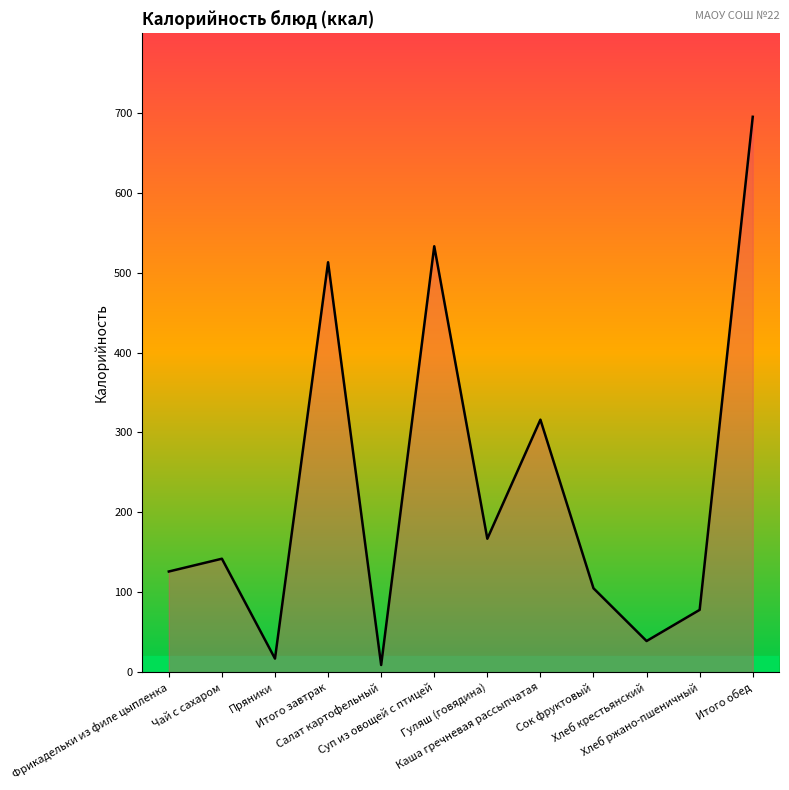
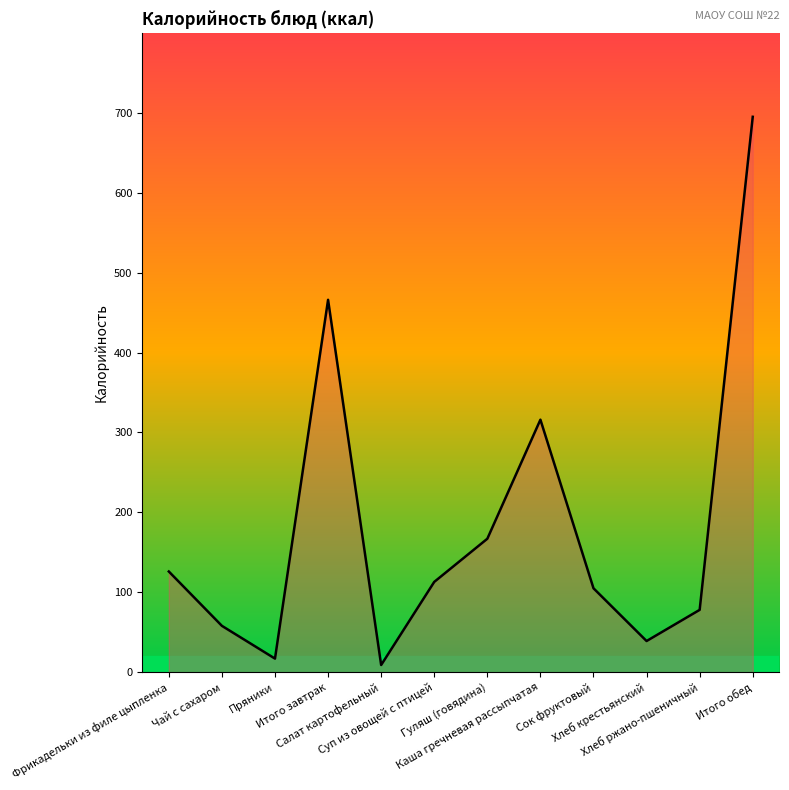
  {
    "Фрикадельки из филе цыпленка": 130,
-   "Чай с сахаром": 140,
-   "Итого завтрак": 510,
-   "Суп из овощей с птицей": 530,
+   "Чай с сахаром": 60,
+   "Итого завтрак": 470,
+   "Суп из овощей с птицей": 110,
    "Гуляш (говядина)": 170,
    "Каша гречневая рассыпчатая": 320,
    "Сок фруктовый": 110,
    "Хлеб крестьянский": 40,
    "Хлеб ржано-пшеничный": 80,
    "Итого обед": 700
  }
